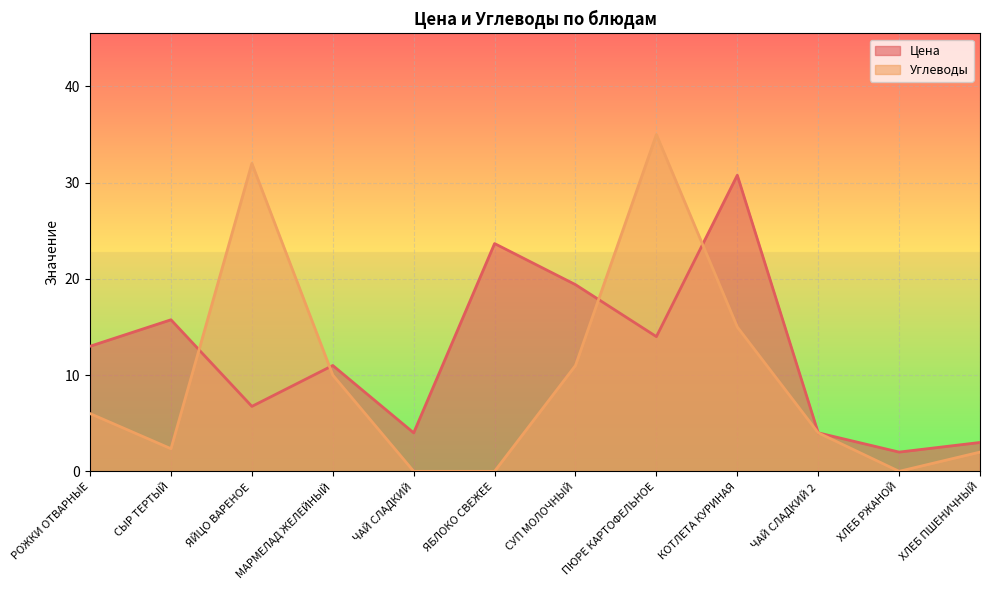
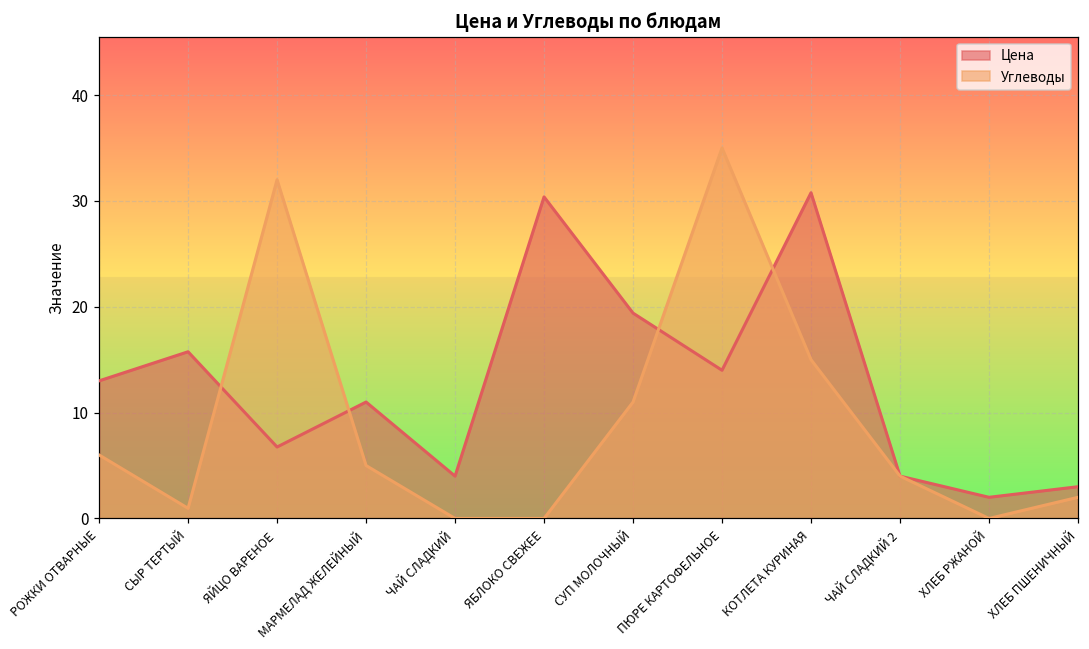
  {
    "Цена": {
      "РОЖКИ ОТВАРНЫЕ": 13,
      "СЫР ТЕРТЫЙ": 16,
      "ЯЙЦО ВАРЕНОЕ": 7,
      "МАРМЕЛАД ЖЕЛЕЙНЫЙ": 11,
      "ЧАЙ СЛАДКИЙ": 4,
-     "ЯБЛОКО СВЕЖЕЕ": 24,
+     "ЯБЛОКО СВЕЖЕЕ": 30,
      "СУП МОЛОЧНЫЙ": 19,
      "ПЮРЕ КАРТОФЕЛЬНОЕ": 14,
      "КОТЛЕТА КУРИНАЯ": 31,
      "ХЛЕБ РЖАНОЙ": 2,
      "ХЛЕБ ПШЕНИЧНЫЙ": 3
    },
    "Углеводы": {
      "РОЖКИ ОТВАРНЫЕ": 6,
-     "СЫР ТЕРТЫЙ": 2,
+     "СЫР ТЕРТЫЙ": 1,
      "ЯЙЦО ВАРЕНОЕ": 32,
-     "МАРМЕЛАД ЖЕЛЕЙНЫЙ": 10,
+     "МАРМЕЛАД ЖЕЛЕЙНЫЙ": 5,
      "ЧАЙ СЛАДКИЙ": 0,
      "ЯБЛОКО СВЕЖЕЕ": 0,
      "СУП МОЛОЧНЫЙ": 11,
      "ПЮРЕ КАРТОФЕЛЬНОЕ": 35,
      "КОТЛЕТА КУРИНАЯ": 15,
      "ХЛЕБ РЖАНОЙ": 0,
      "ХЛЕБ ПШЕНИЧНЫЙ": 2
    }
  }
